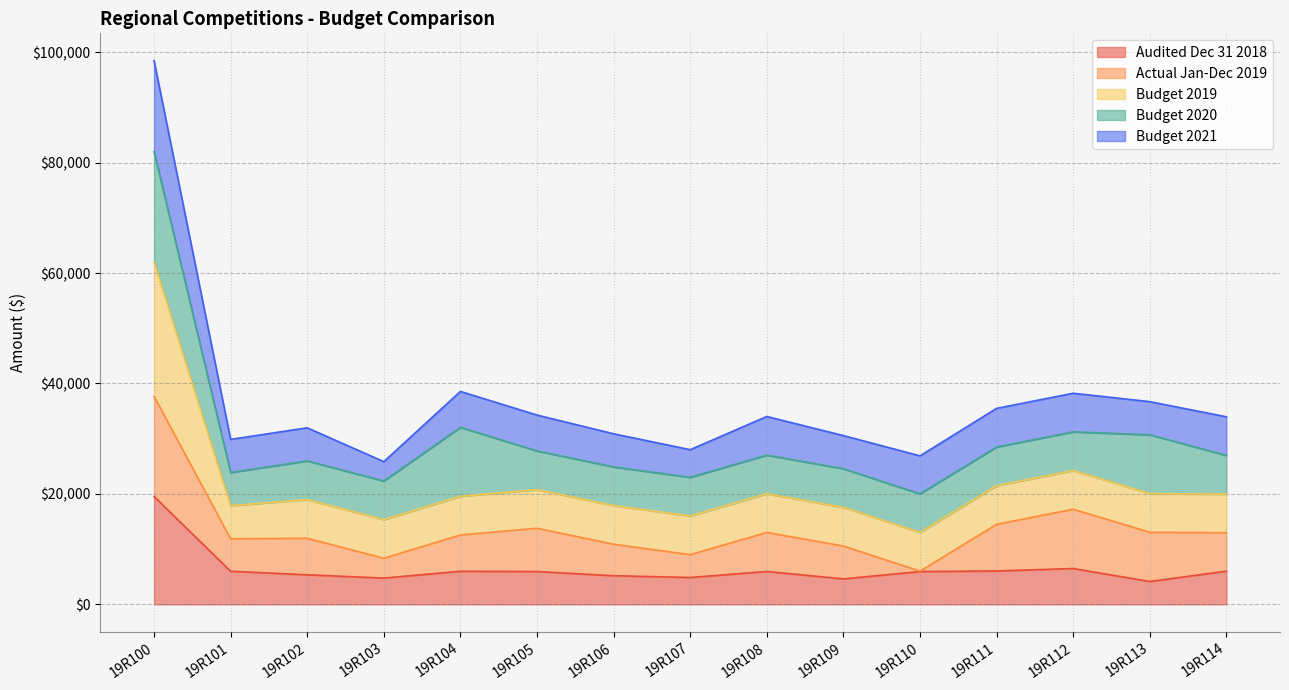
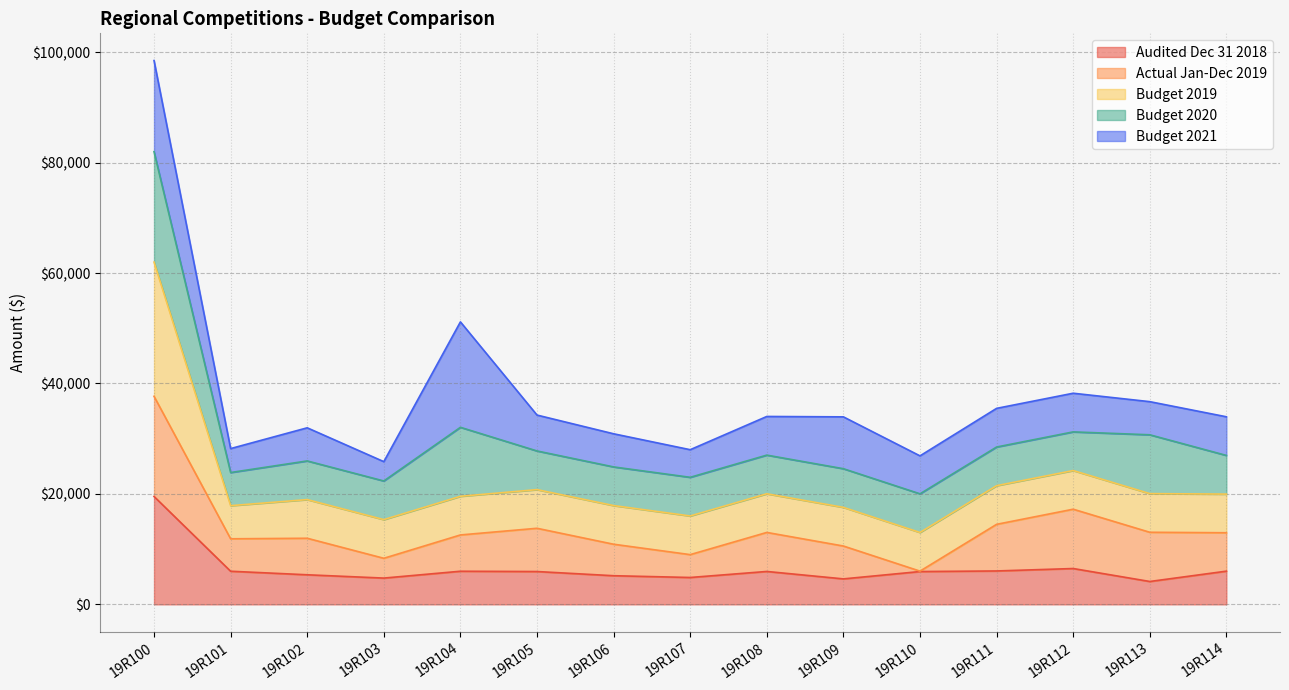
  {
    "Budget 2020": {
      "19R100": "$20,000",
      "19R101": "$6,000",
      "19R102": "$7,000",
      "19R103": "$7,000",
      "19R104": "$12,000",
      "19R105": "$7,000",
      "19R106": "$7,000",
      "19R107": "$7,000",
      "19R108": "$7,000",
      "19R109": "$7,000",
      "19R110": "$7,000",
      "19R111": "$7,000",
      "19R112": "$7,000",
      "19R113": "$11,000",
      "19R114": "$7,000"
    },
    "Budget 2021": {
      "19R100": "$17,000",
-     "19R101": "$6,000",
+     "19R101": "$4,000",
      "19R102": "$6,000",
      "19R103": "$4,000",
-     "19R104": "$7,000",
+     "19R104": "$19,000",
      "19R105": "$7,000",
      "19R106": "$6,000",
      "19R107": "$5,000",
      "19R108": "$7,000",
-     "19R109": "$6,000",
+     "19R109": "$9,000",
      "19R110": "$7,000",
      "19R111": "$7,000",
      "19R112": "$7,000",
      "19R113": "$6,000",
      "19R114": "$7,000"
    }
  }
